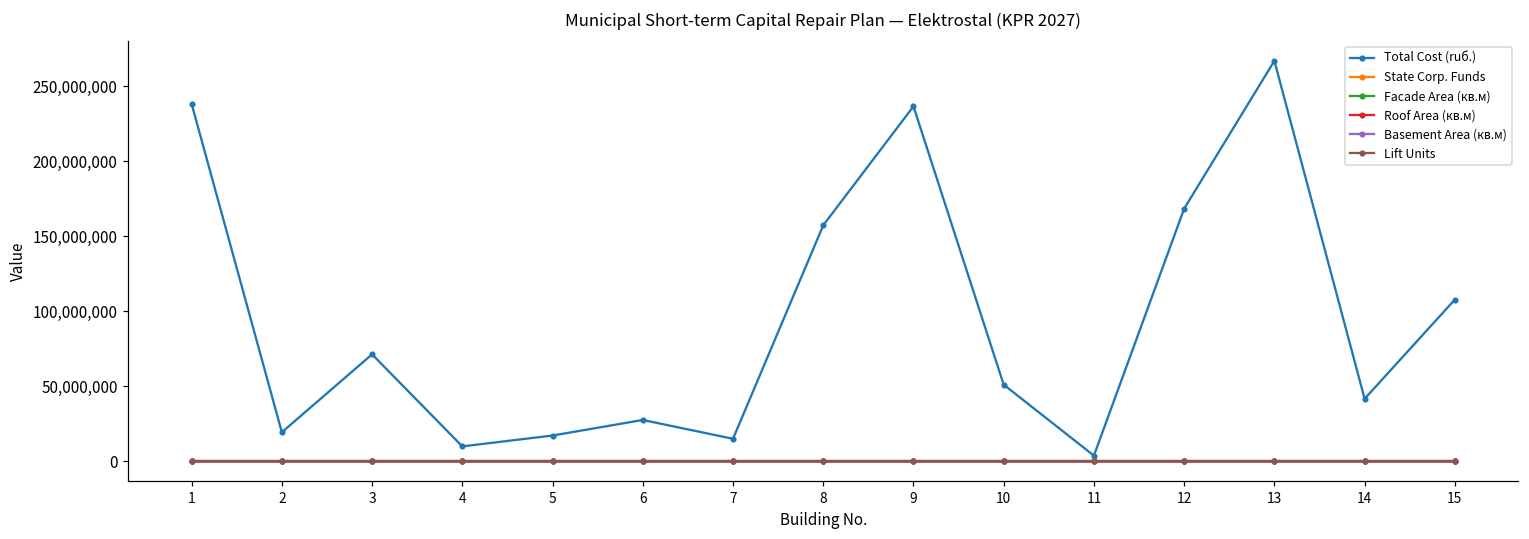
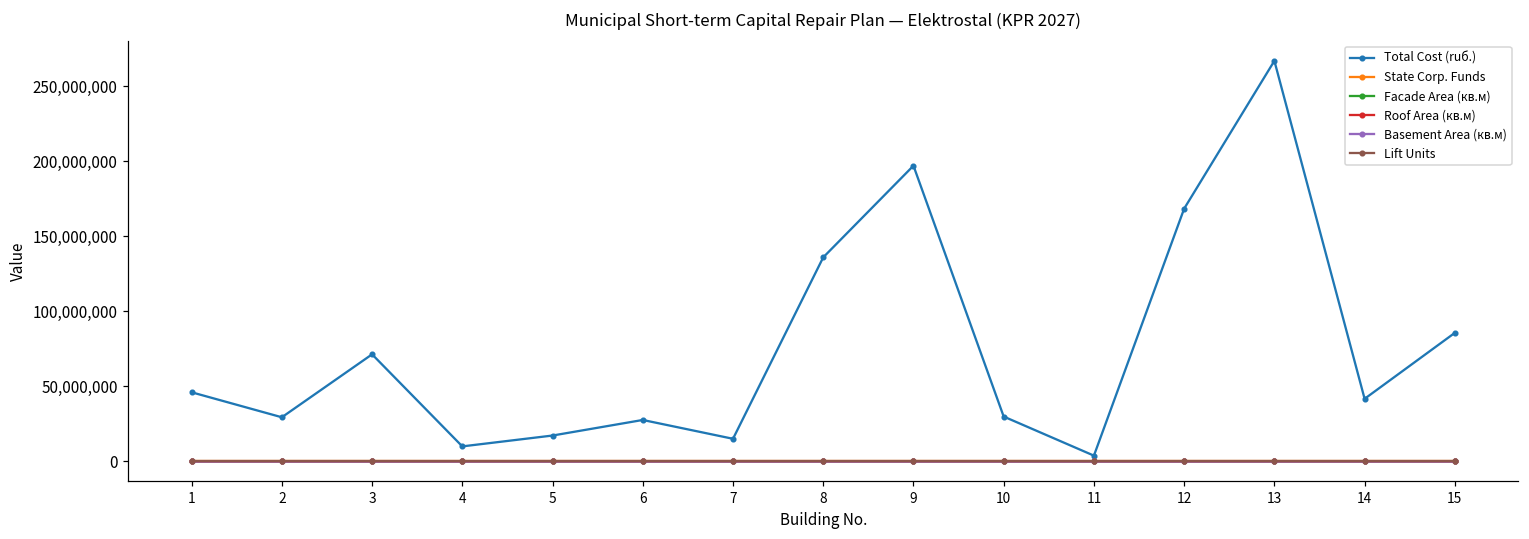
  {
    "Total Cost (ruб.)": {
-     "1": "238,000,000",
-     "2": "19,000,000",
+     "1": "46,000,000",
+     "2": "29,000,000",
      "3": "71,000,000",
      "4": "10,000,000",
      "5": "17,000,000",
      "6": "28,000,000",
      "7": "15,000,000",
-     "8": "157,000,000",
-     "9": "237,000,000",
-     "10": "51,000,000",
+     "8": "136,000,000",
+     "9": "197,000,000",
+     "10": "30,000,000",
      "11": "4,000,000",
      "12": "168,000,000",
      "13": "267,000,000",
      "14": "42,000,000",
-     "15": "108,000,000"
+     "15": "86,000,000"
    },
    "Lift Units": {
      "1": "0",
      "2": "0",
      "3": "0",
      "4": "0",
      "5": "0",
      "6": "0",
      "7": "0",
      "8": "0",
      "9": "0",
      "10": "0",
      "11": "0",
      "12": "0",
      "13": "0",
      "14": "0",
      "15": "0"
    }
  }
